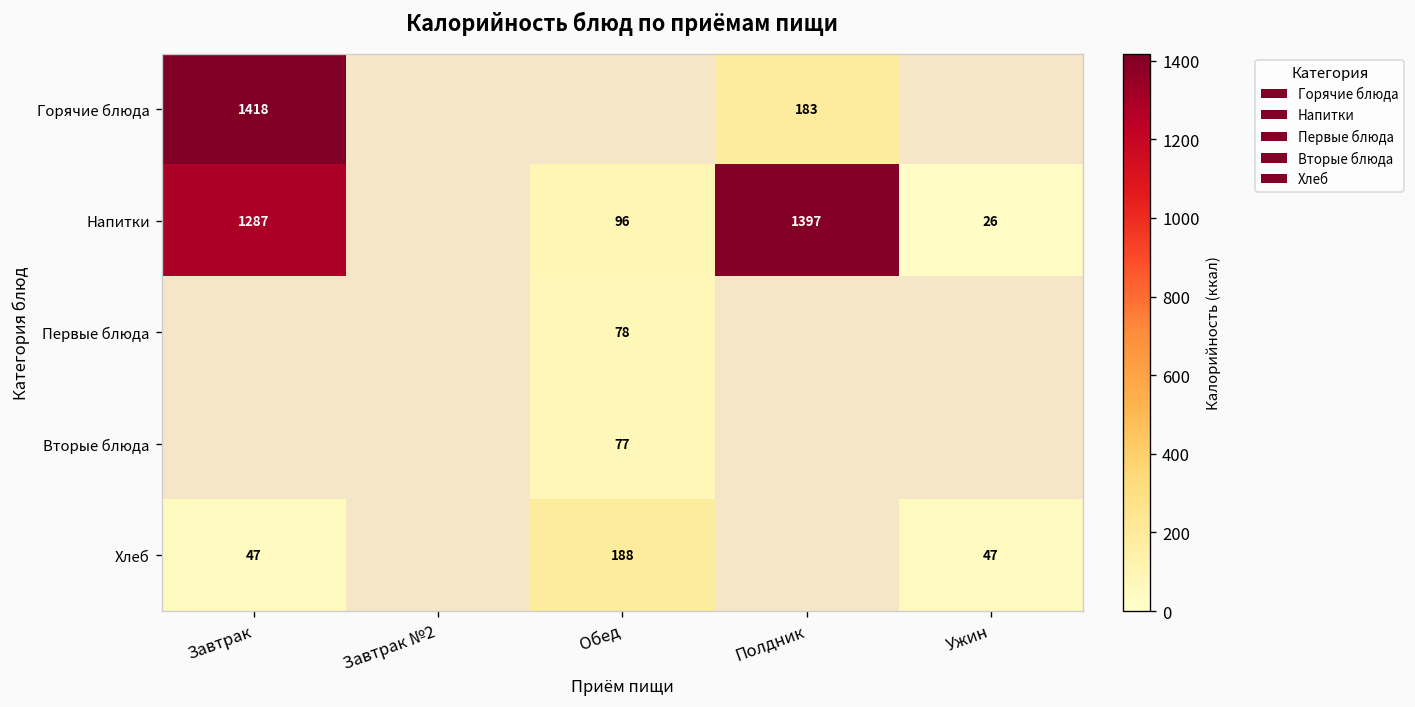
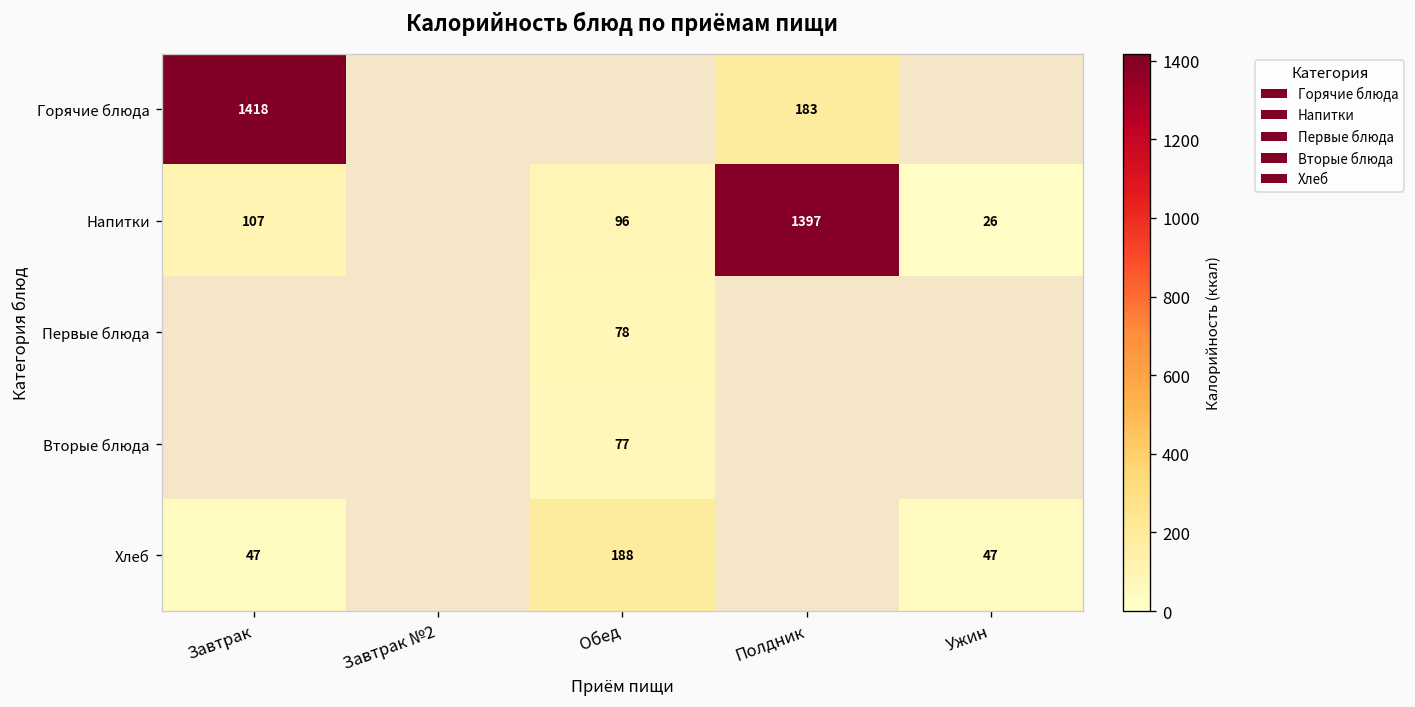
  {
    "Горячие блюда": {
      "Завтрак": 1418,
      "Полдник": 183
    },
    "Напитки": {
-     "Завтрак": 1287,
+     "Завтрак": 107,
      "Обед": 96,
      "Полдник": 1397,
      "Ужин": 26
    },
    "Первые блюда": {
      "Обед": 78
    },
    "Вторые блюда": {
      "Обед": 77
    },
    "Хлеб": {
      "Завтрак": 47,
      "Обед": 188,
      "Ужин": 47
    }
  }
